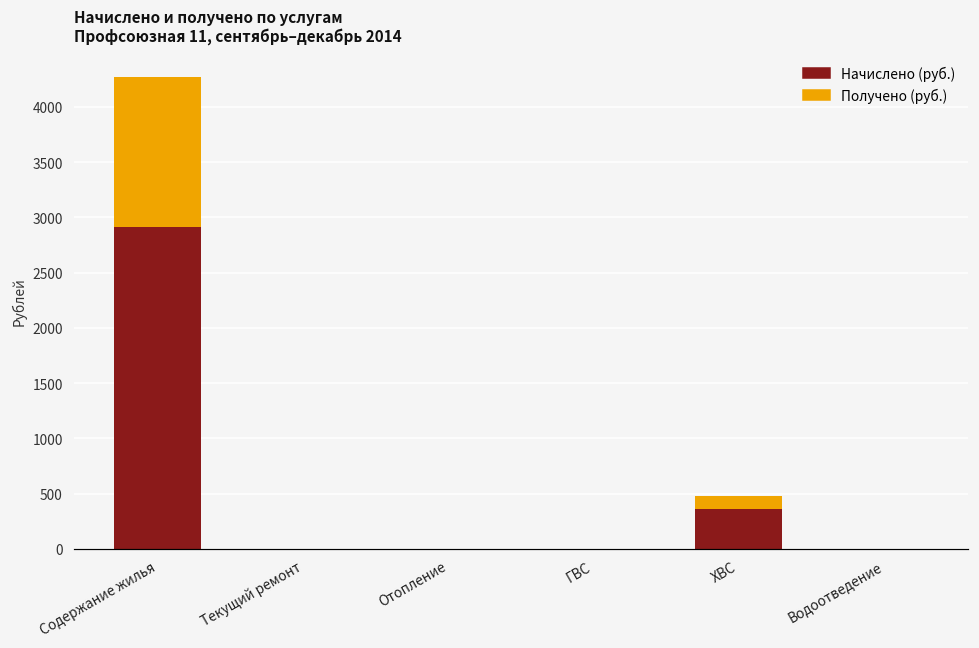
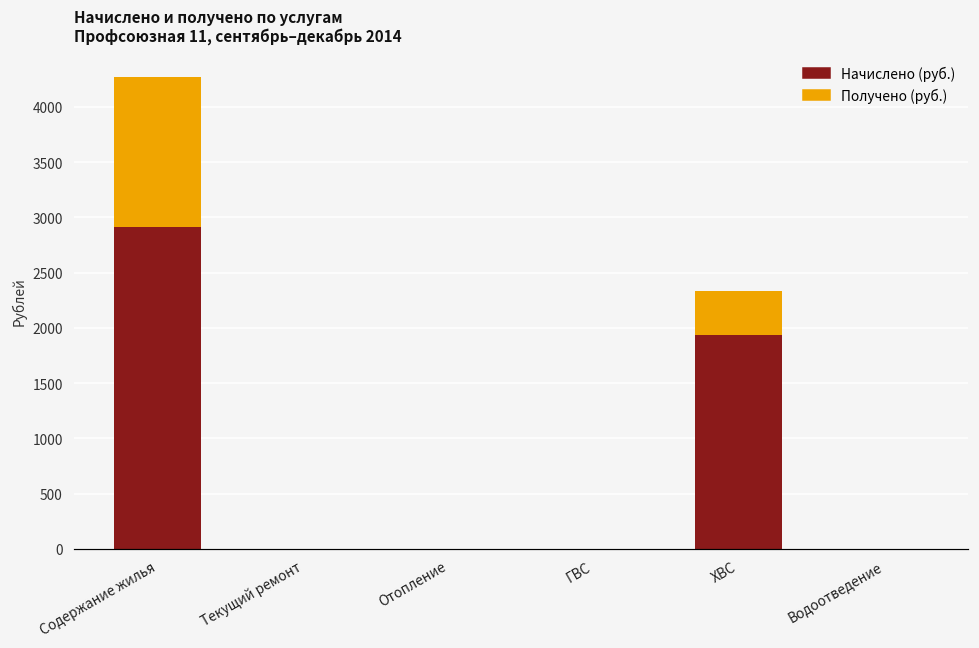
  {
    "Начислено (руб.)": {
      "Содержание жилья": 2920,
      "Текущий ремонт": 0,
      "Отопление": 0,
      "ГВС": 0,
-     "ХВС": 360,
+     "ХВС": 1930,
      "Водоотведение": 0
    },
    "Получено (руб.)": {
      "Содержание жилья": 1360,
      "Текущий ремонт": 0,
      "Отопление": 0,
      "ГВС": 0,
-     "ХВС": 110,
+     "ХВС": 400,
      "Водоотведение": 0
    }
  }
